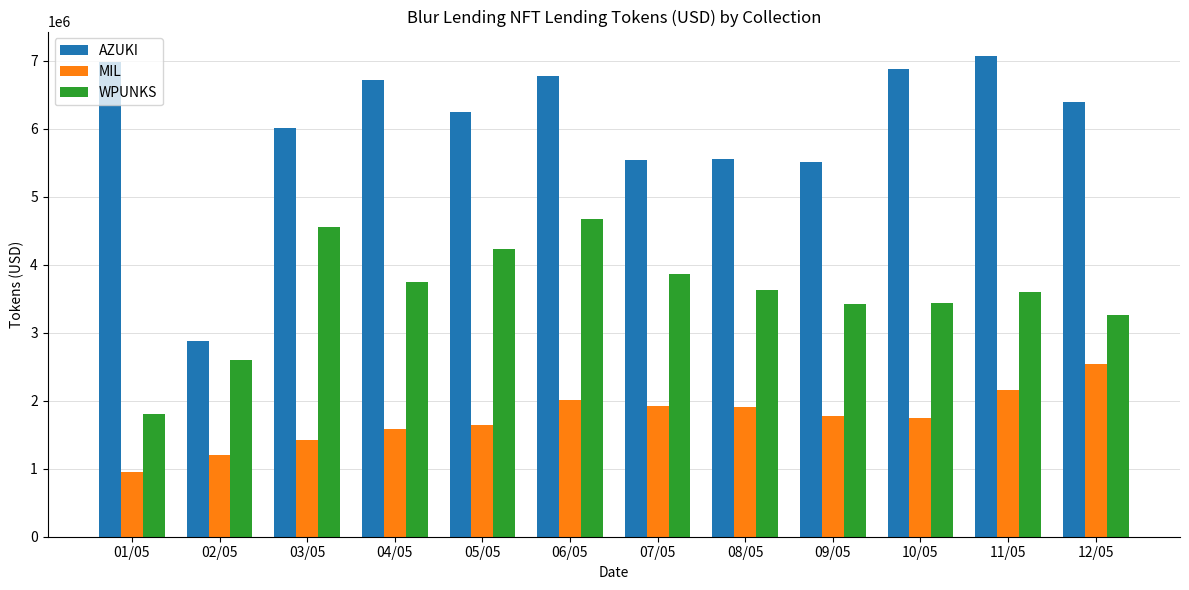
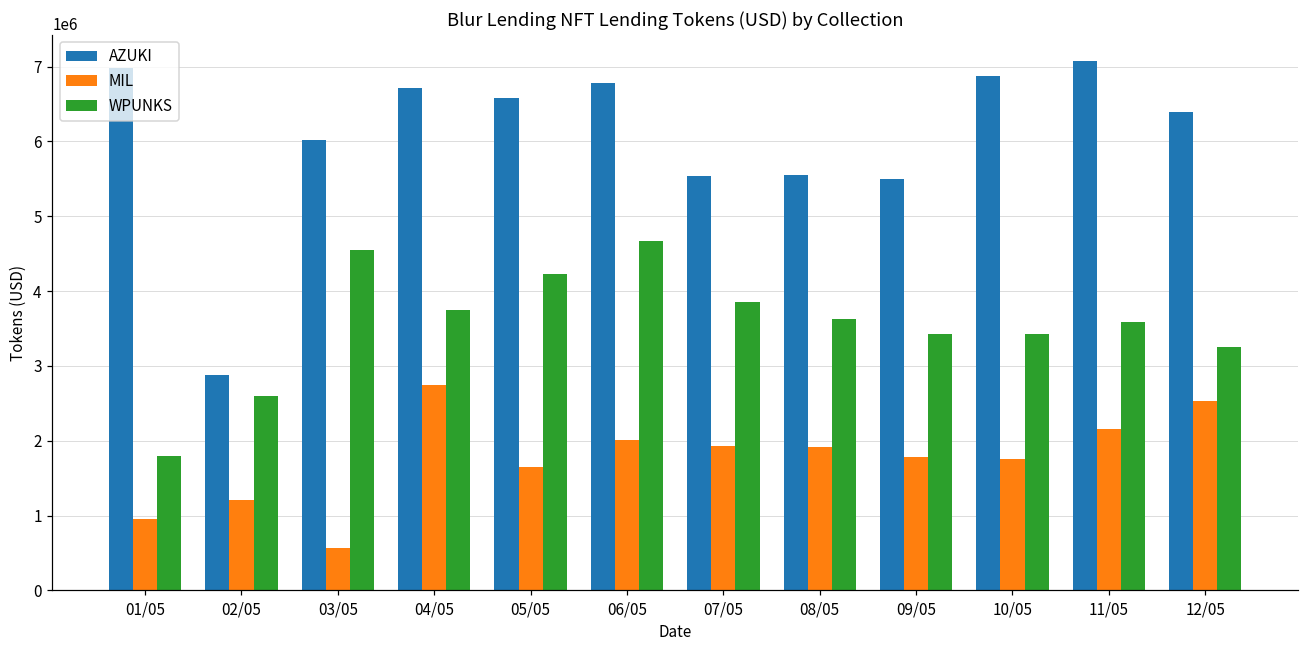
  {
    "AZUKI": {
      "02/05": 2900000,
      "03/05": 6000000,
      "04/05": 6700000,
-     "05/05": 6200000,
+     "05/05": 6600000,
      "06/05": 6800000,
      "07/05": 5500000,
      "08/05": 5500000,
      "09/05": 5500000,
      "10/05": 6900000,
      "11/05": 7100000,
      "12/05": 6400000
    },
    "MIL": {
      "01/05": 1000000,
      "02/05": 1200000,
-     "03/05": 1400000,
-     "04/05": 1600000,
+     "03/05": 600000,
+     "04/05": 2700000,
      "05/05": 1600000,
      "06/05": 2000000,
      "07/05": 1900000,
      "08/05": 1900000,
      "09/05": 1800000,
      "10/05": 1800000,
      "11/05": 2200000,
      "12/05": 2500000
    },
    "WPUNKS": {
      "01/05": 1800000,
      "02/05": 2600000,
      "03/05": 4600000,
      "04/05": 3800000,
      "05/05": 4200000,
      "06/05": 4700000,
      "07/05": 3900000,
      "08/05": 3600000,
      "09/05": 3400000,
      "10/05": 3400000,
      "11/05": 3600000,
      "12/05": 3300000
    }
  }
